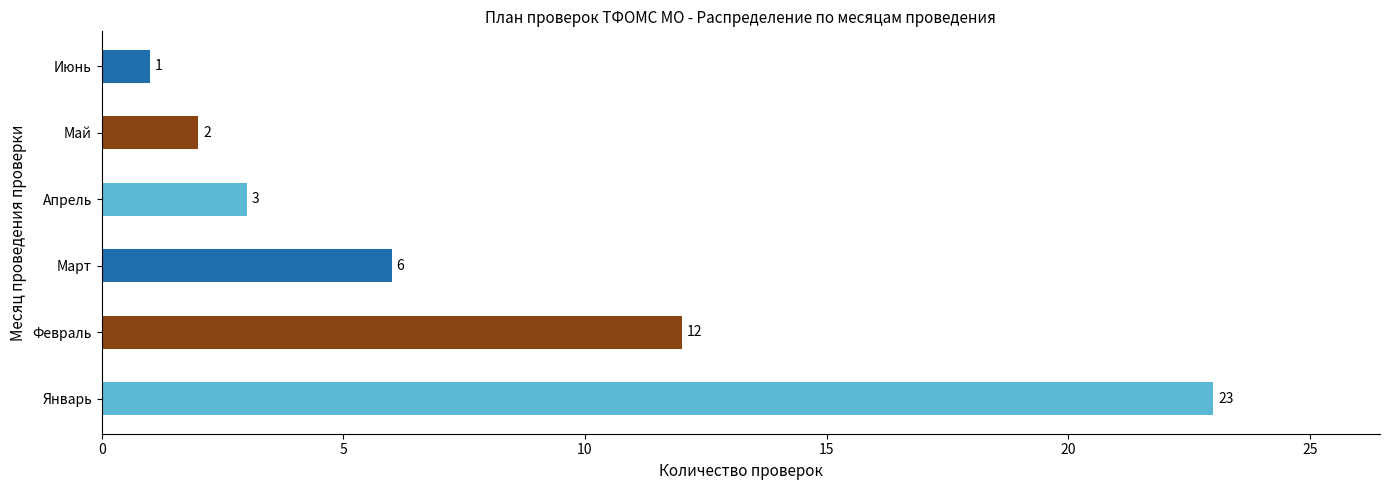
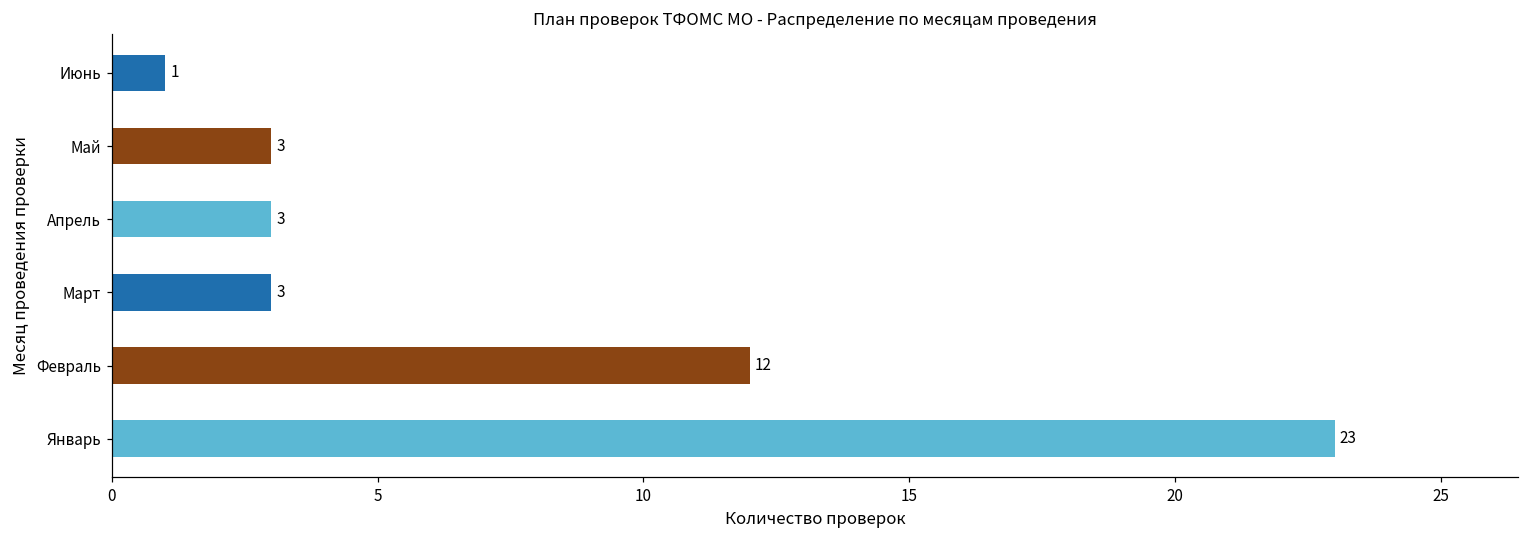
  {
    "Июнь": 1,
-   "Май": 2,
+   "Май": 3,
    "Апрель": 3,
-   "Март": 6,
+   "Март": 3,
    "Февраль": 12,
    "Январь": 23
  }
